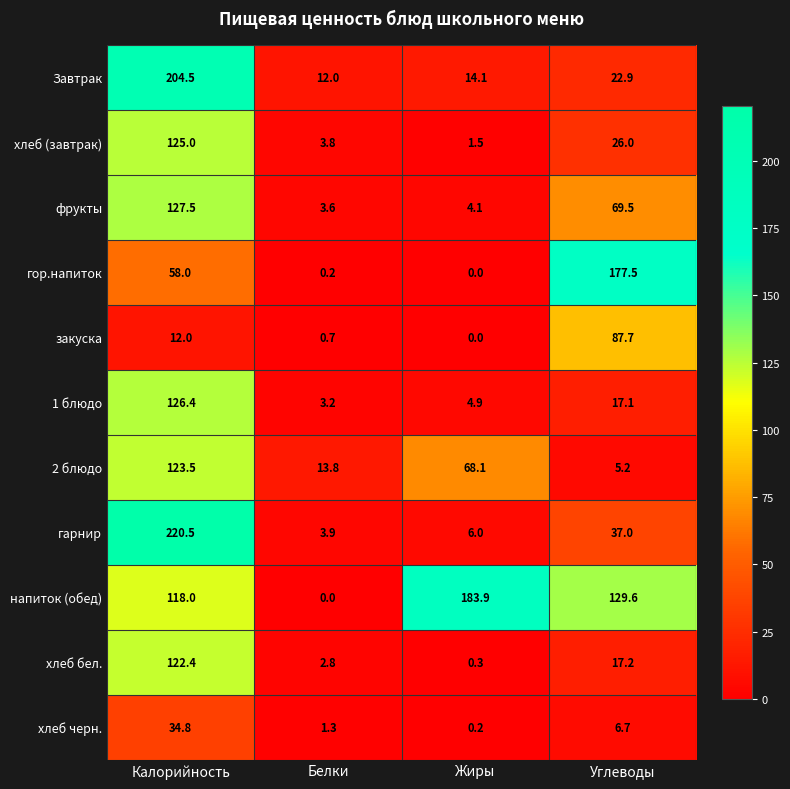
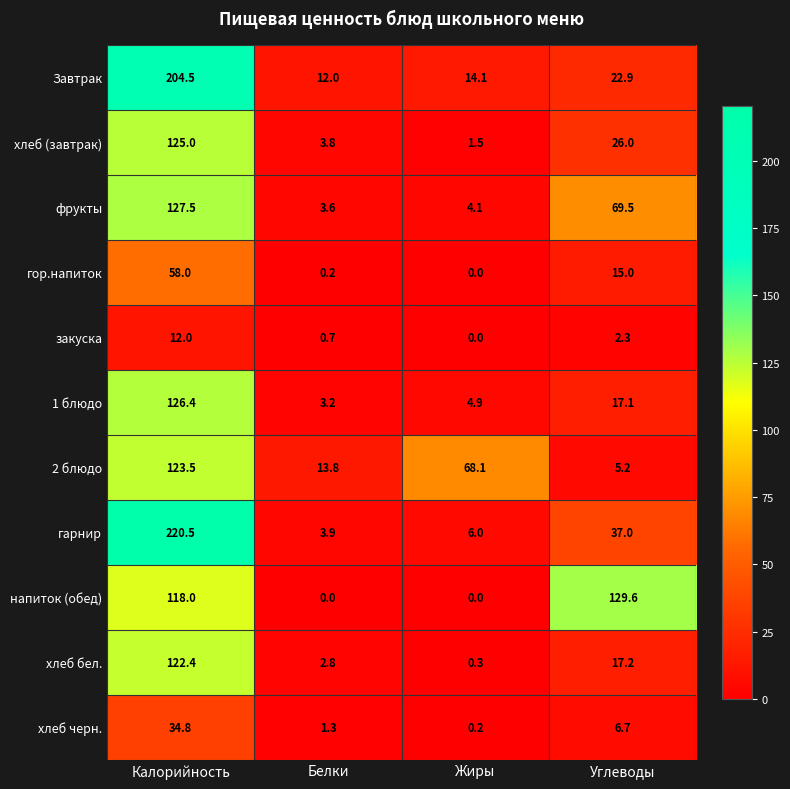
  {
    "Завтрак": {
      "Калорийность": 204.5,
      "Белки": 12.0,
      "Жиры": 14.1,
      "Углеводы": 22.9
    },
    "хлеб (завтрак)": {
      "Калорийность": 125.0,
      "Белки": 3.8,
      "Жиры": 1.5,
      "Углеводы": 26.0
    },
    "фрукты": {
      "Калорийность": 127.5,
      "Белки": 3.6,
      "Жиры": 4.1,
      "Углеводы": 69.5
    },
    "гор.напиток": {
      "Калорийность": 58.0,
      "Белки": 0.2,
      "Жиры": 0.0,
-     "Углеводы": 177.5
+     "Углеводы": 15.0
    },
    "закуска": {
      "Калорийность": 12.0,
      "Белки": 0.7,
      "Жиры": 0.0,
-     "Углеводы": 87.7
+     "Углеводы": 2.3
    },
    "1 блюдо": {
      "Калорийность": 126.4,
      "Белки": 3.2,
      "Жиры": 4.9,
      "Углеводы": 17.1
    },
    "2 блюдо": {
      "Калорийность": 123.5,
      "Белки": 13.8,
      "Жиры": 68.1,
      "Углеводы": 5.2
    },
    "гарнир": {
      "Калорийность": 220.5,
      "Белки": 3.9,
      "Жиры": 6.0,
      "Углеводы": 37.0
    },
    "напиток (обед)": {
      "Калорийность": 118.0,
      "Белки": 0.0,
-     "Жиры": 183.9,
+     "Жиры": 0.0,
      "Углеводы": 129.6
    },
    "хлеб бел.": {
      "Калорийность": 122.4,
      "Белки": 2.8,
      "Жиры": 0.3,
      "Углеводы": 17.2
    },
    "хлеб черн.": {
      "Калорийность": 34.8,
      "Белки": 1.3,
      "Жиры": 0.2,
      "Углеводы": 6.7
    }
  }
